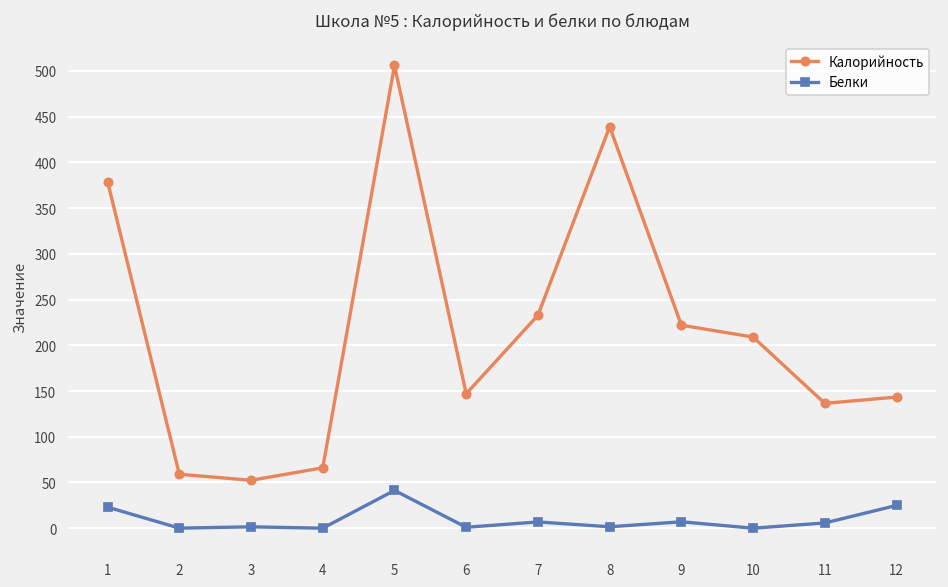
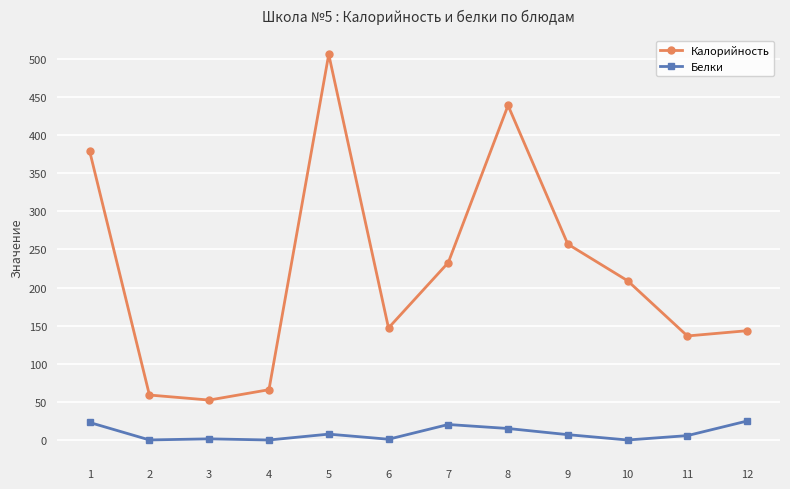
  {
    "Калорийность": {
      "1": 380,
      "2": 60,
      "3": 50,
      "4": 70,
      "5": 510,
      "6": 150,
      "7": 230,
      "8": 440,
-     "9": 220,
+     "9": 260,
      "10": 210,
      "11": 140,
      "12": 140
    },
    "Белки": {
      "1": 20,
      "2": 0,
      "3": 0,
      "4": 0,
-     "5": 40,
+     "5": 10,
      "6": 0,
-     "7": 10,
-     "8": 0,
+     "7": 20,
+     "8": 20,
      "9": 10,
      "10": 0,
      "11": 10,
      "12": 20
    }
  }
